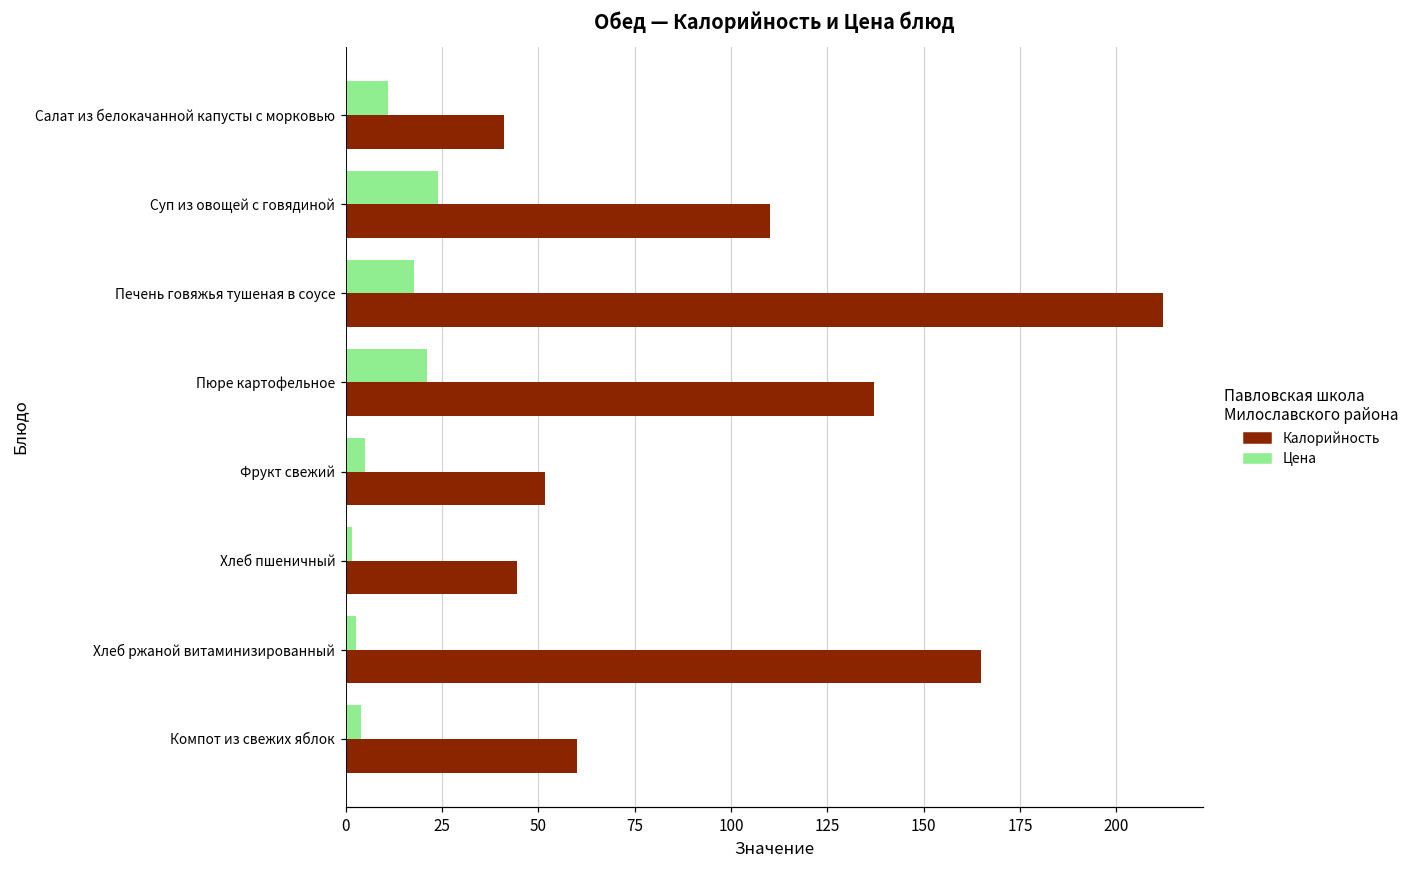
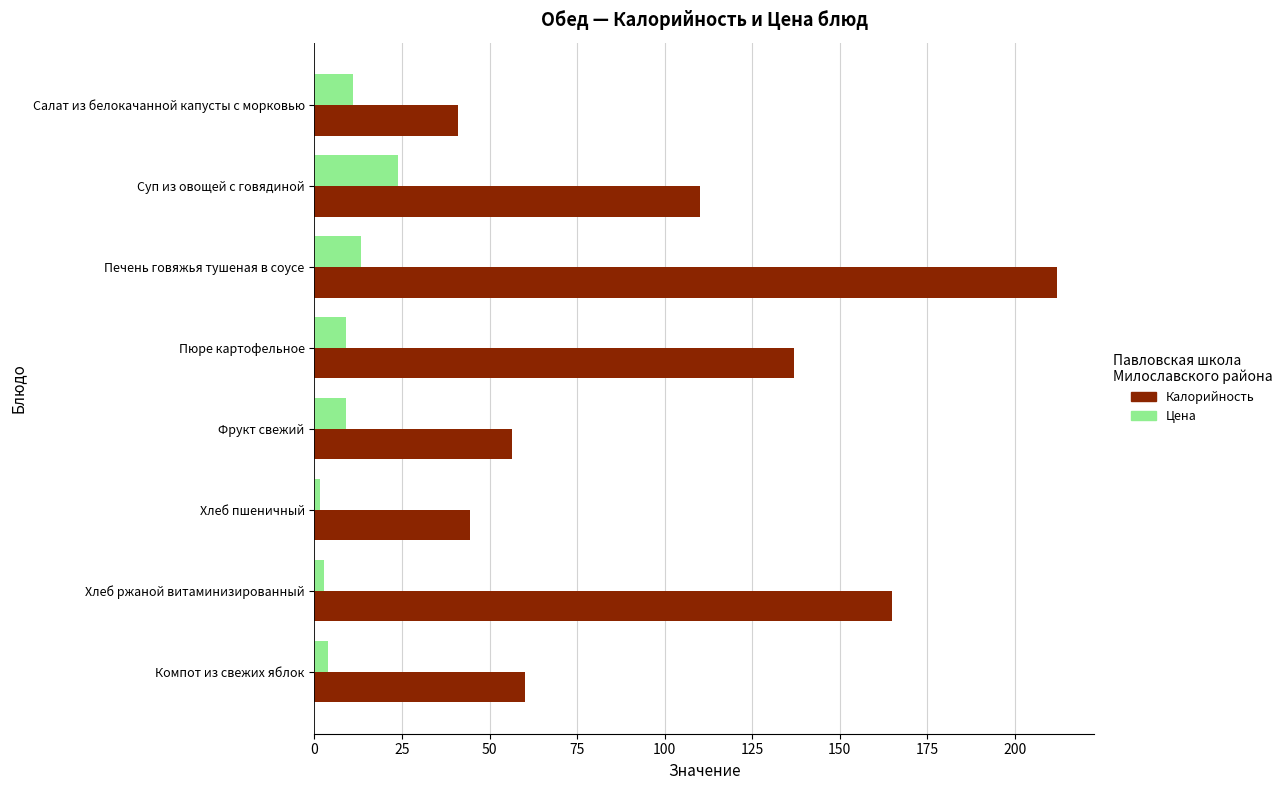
  {
    "Калорийность": {
      "Салат из белокачанной капусты с морковью": 41,
      "Суп из овощей с говядиной": 110,
      "Печень говяжья тушеная в соусе": 212,
      "Пюре картофельное": 137,
-     "Фрукт свежий": 52,
+     "Фрукт свежий": 56,
      "Хлеб пшеничный": 45,
      "Хлеб ржаной витаминизированный": 165,
      "Компот из свежих яблок": 60
    },
    "Цена": {
      "Салат из белокачанной капусты с морковью": 11,
      "Суп из овощей с говядиной": 24,
-     "Печень говяжья тушеная в соусе": 18,
-     "Пюре картофельное": 21,
-     "Фрукт свежий": 5,
+     "Печень говяжья тушеная в соусе": 13,
+     "Пюре картофельное": 9,
+     "Фрукт свежий": 9,
      "Хлеб пшеничный": 2,
      "Хлеб ржаной витаминизированный": 3,
      "Компот из свежих яблок": 4
    }
  }
